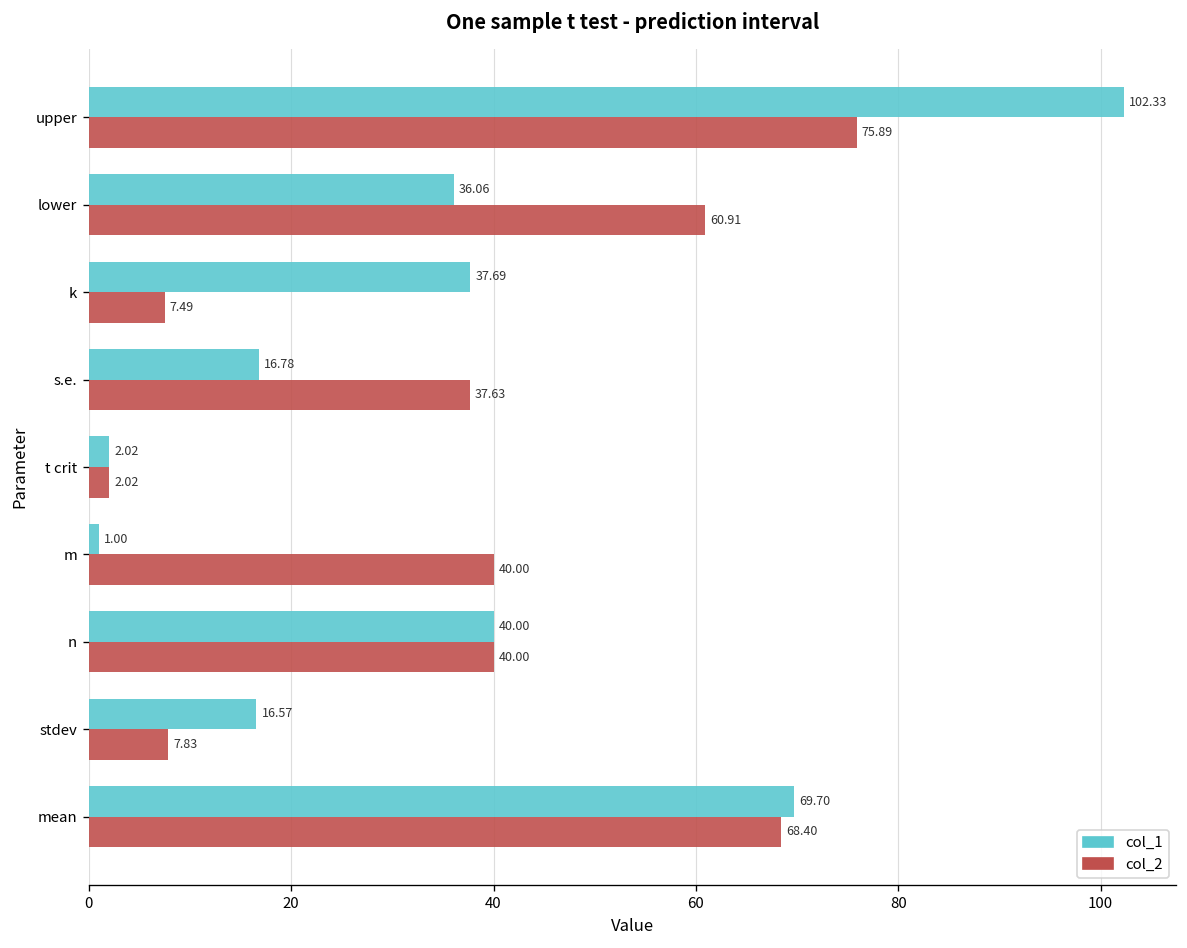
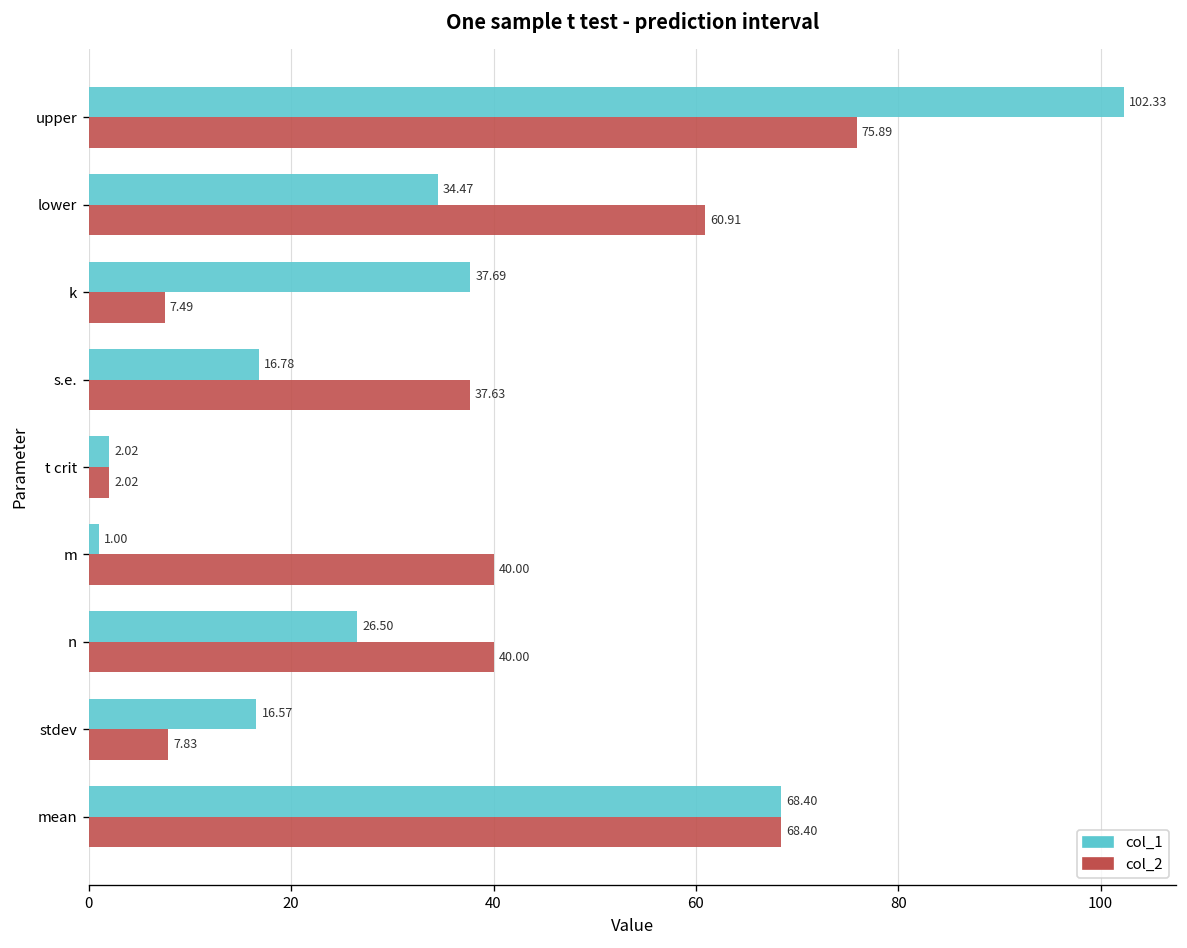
  {
    "col_1": {
      "upper": 102.33,
-     "lower": 36.06,
+     "lower": 34.47,
      "k": 37.69,
      "s.e.": 16.78,
      "t crit": 2.02,
      "m": 1.00,
-     "n": 40.00,
+     "n": 26.50,
      "stdev": 16.57,
-     "mean": 69.70
+     "mean": 68.40
    },
    "col_2": {
      "upper": 75.89,
      "lower": 60.91,
      "k": 7.49,
      "s.e.": 37.63,
      "t crit": 2.02,
      "m": 40.00,
      "n": 40.00,
      "stdev": 7.83,
      "mean": 68.40
    }
  }
